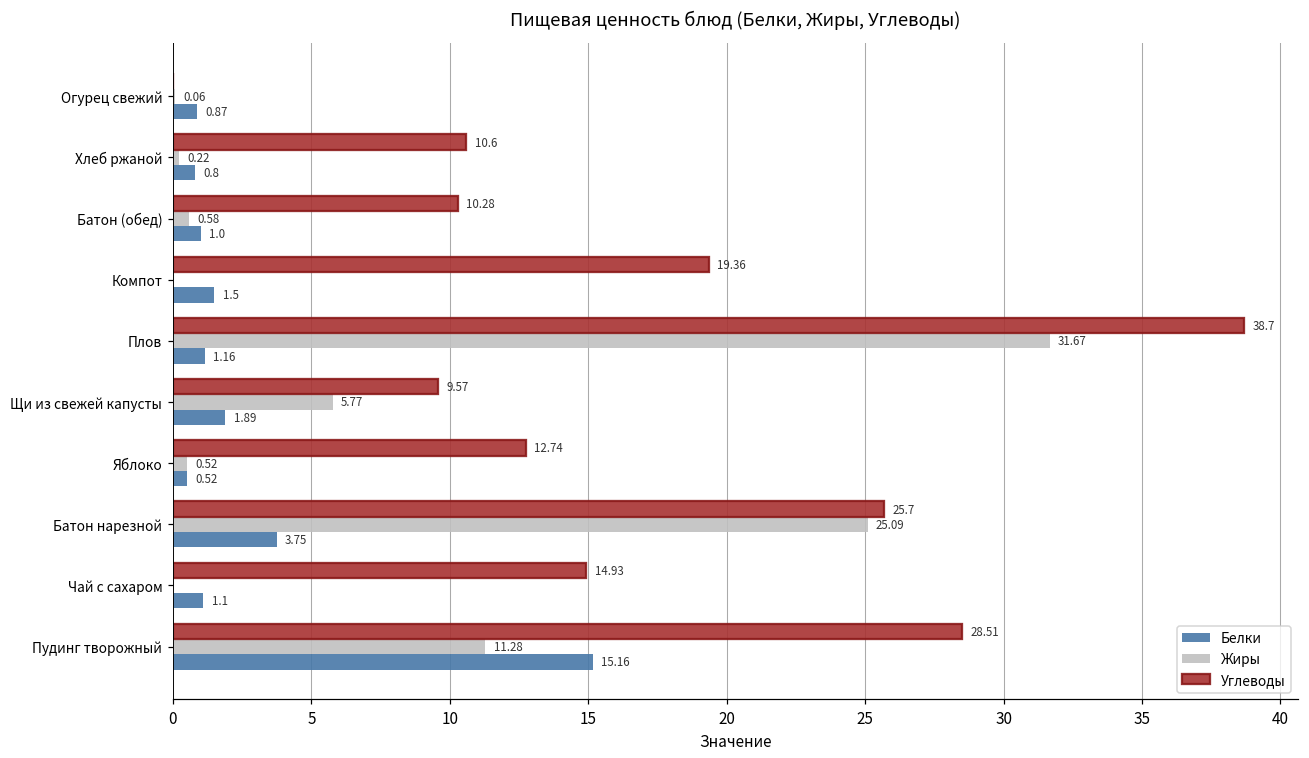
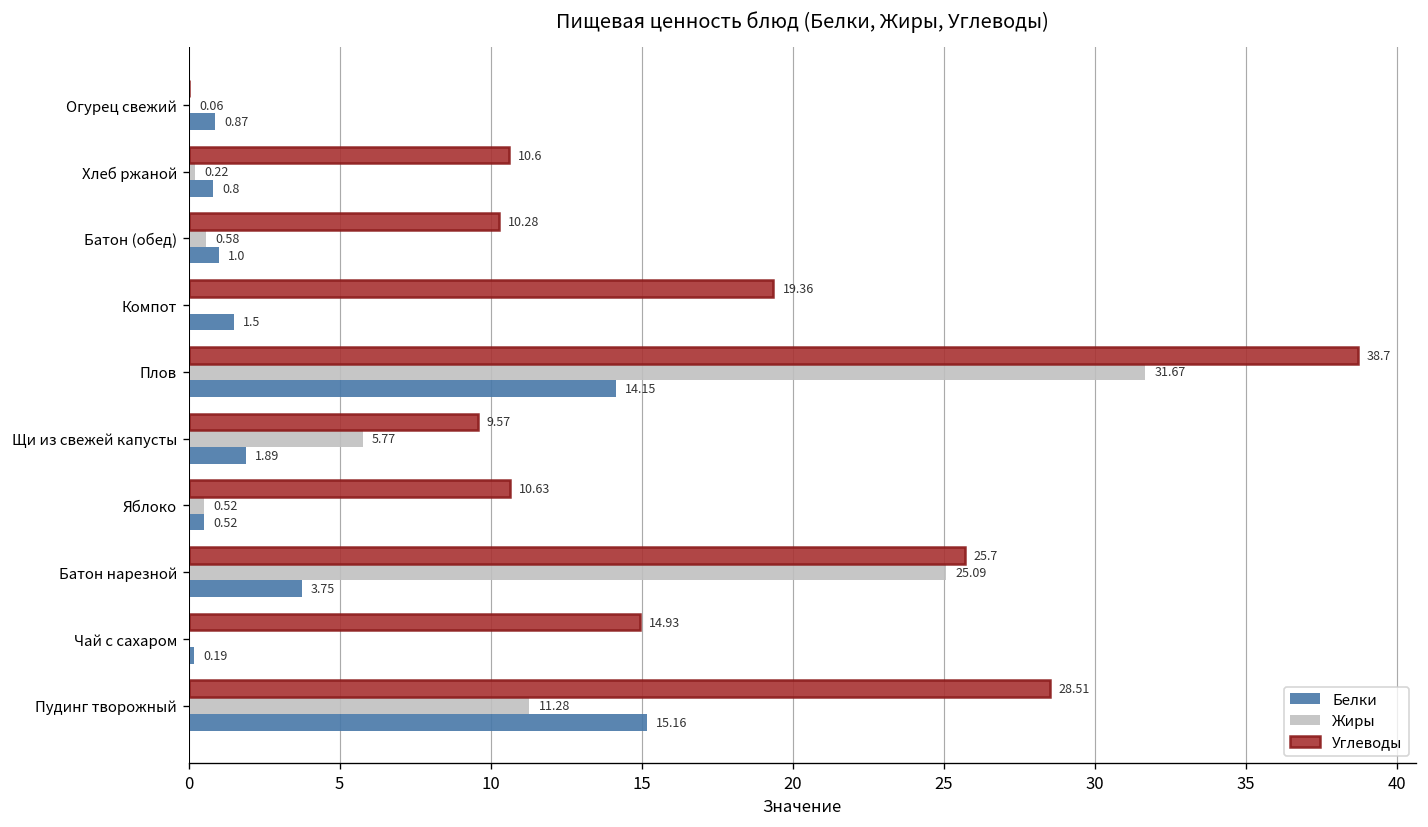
  {
    "Белки": {
      "Огурец свежий": 0.87,
      "Хлеб ржаной": 0.8,
      "Батон (обед)": 1.0,
      "Компот": 1.5,
-     "Плов": 1.16,
+     "Плов": 14.15,
      "Щи из свежей капусты": 1.89,
      "Яблоко": 0.52,
      "Батон нарезной": 3.75,
-     "Чай с сахаром": 1.1,
+     "Чай с сахаром": 0.19,
      "Пудинг творожный": 15.16
    },
    "Жиры": {
      "Огурец свежий": 0.06,
      "Хлеб ржаной": 0.22,
      "Батон (обед)": 0.58,
      "Плов": 31.67,
      "Щи из свежей капусты": 5.77,
      "Яблоко": 0.52,
      "Батон нарезной": 25.09,
      "Пудинг творожный": 11.28
    },
    "Углеводы": {
      "Хлеб ржаной": 10.6,
      "Батон (обед)": 10.28,
      "Компот": 19.36,
      "Плов": 38.7,
      "Щи из свежей капусты": 9.57,
-     "Яблоко": 12.74,
+     "Яблоко": 10.63,
      "Батон нарезной": 25.7,
      "Чай с сахаром": 14.93,
      "Пудинг творожный": 28.51
    }
  }
